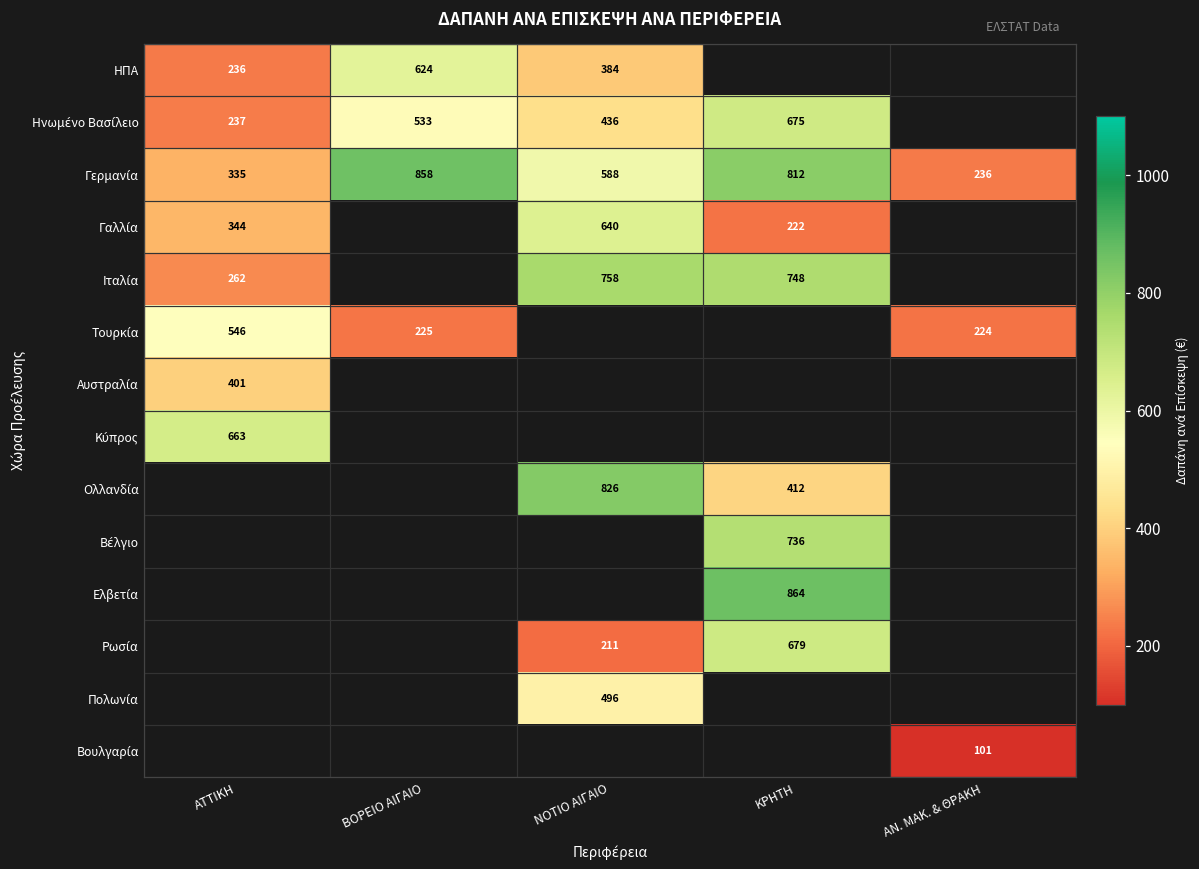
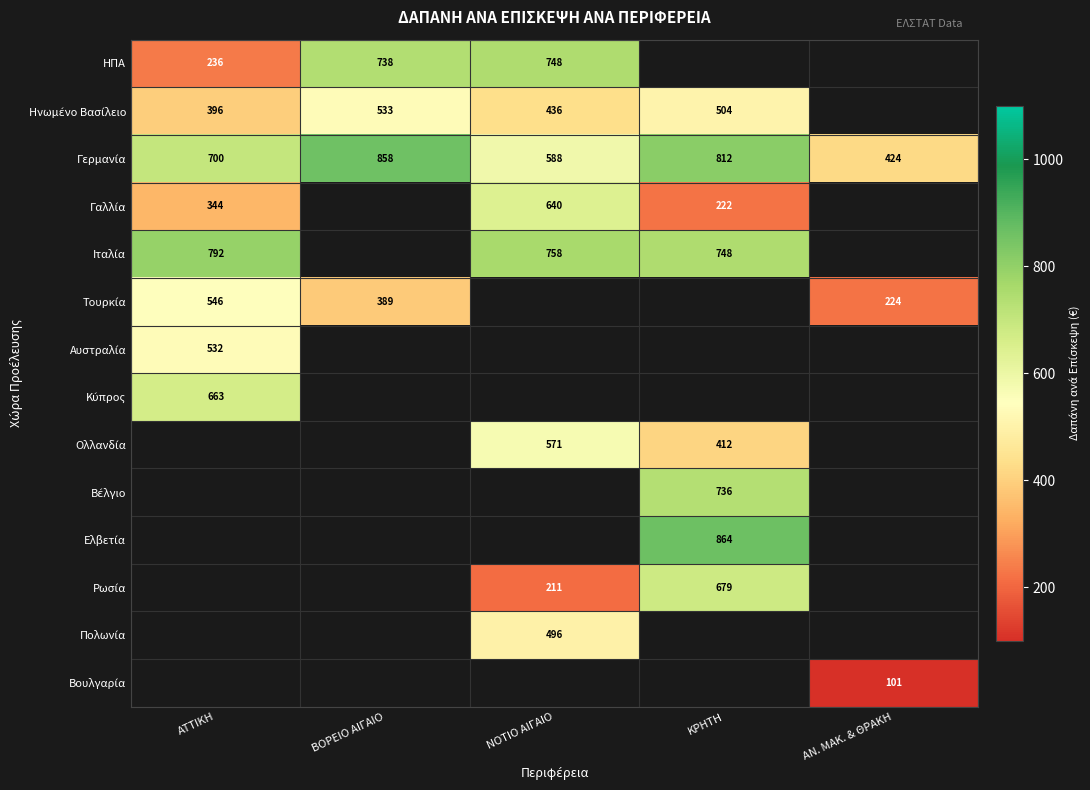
  {
    "ΗΠΑ": {
      "ΑΤΤΙΚΗ": 236,
-     "ΒΟΡΕΙΟ ΑΙΓΑΙΟ": 624,
-     "ΝΟΤΙΟ ΑΙΓΑΙΟ": 384
+     "ΒΟΡΕΙΟ ΑΙΓΑΙΟ": 738,
+     "ΝΟΤΙΟ ΑΙΓΑΙΟ": 748
    },
    "Ηνωμένο Βασίλειο": {
-     "ΑΤΤΙΚΗ": 237,
+     "ΑΤΤΙΚΗ": 396,
      "ΒΟΡΕΙΟ ΑΙΓΑΙΟ": 533,
      "ΝΟΤΙΟ ΑΙΓΑΙΟ": 436,
-     "ΚΡΗΤΗ": 675
+     "ΚΡΗΤΗ": 504
    },
    "Γερμανία": {
-     "ΑΤΤΙΚΗ": 335,
+     "ΑΤΤΙΚΗ": 700,
      "ΒΟΡΕΙΟ ΑΙΓΑΙΟ": 858,
      "ΝΟΤΙΟ ΑΙΓΑΙΟ": 588,
      "ΚΡΗΤΗ": 812,
-     "ΑΝ. ΜΑΚ. & ΘΡΑΚΗ": 236
+     "ΑΝ. ΜΑΚ. & ΘΡΑΚΗ": 424
    },
    "Γαλλία": {
      "ΑΤΤΙΚΗ": 344,
      "ΝΟΤΙΟ ΑΙΓΑΙΟ": 640,
      "ΚΡΗΤΗ": 222
    },
    "Ιταλία": {
-     "ΑΤΤΙΚΗ": 262,
+     "ΑΤΤΙΚΗ": 792,
      "ΝΟΤΙΟ ΑΙΓΑΙΟ": 758,
      "ΚΡΗΤΗ": 748
    },
    "Τουρκία": {
      "ΑΤΤΙΚΗ": 546,
-     "ΒΟΡΕΙΟ ΑΙΓΑΙΟ": 225,
+     "ΒΟΡΕΙΟ ΑΙΓΑΙΟ": 389,
      "ΑΝ. ΜΑΚ. & ΘΡΑΚΗ": 224
    },
    "Αυστραλία": {
-     "ΑΤΤΙΚΗ": 401
+     "ΑΤΤΙΚΗ": 532
    },
    "Κύπρος": {
      "ΑΤΤΙΚΗ": 663
    },
    "Ολλανδία": {
-     "ΝΟΤΙΟ ΑΙΓΑΙΟ": 826,
+     "ΝΟΤΙΟ ΑΙΓΑΙΟ": 571,
      "ΚΡΗΤΗ": 412
    },
    "Βέλγιο": {
      "ΚΡΗΤΗ": 736
    },
    "Ελβετία": {
      "ΚΡΗΤΗ": 864
    },
    "Ρωσία": {
      "ΝΟΤΙΟ ΑΙΓΑΙΟ": 211,
      "ΚΡΗΤΗ": 679
    },
    "Πολωνία": {
      "ΝΟΤΙΟ ΑΙΓΑΙΟ": 496
    },
    "Βουλγαρία": {
      "ΑΝ. ΜΑΚ. & ΘΡΑΚΗ": 101
    }
  }
